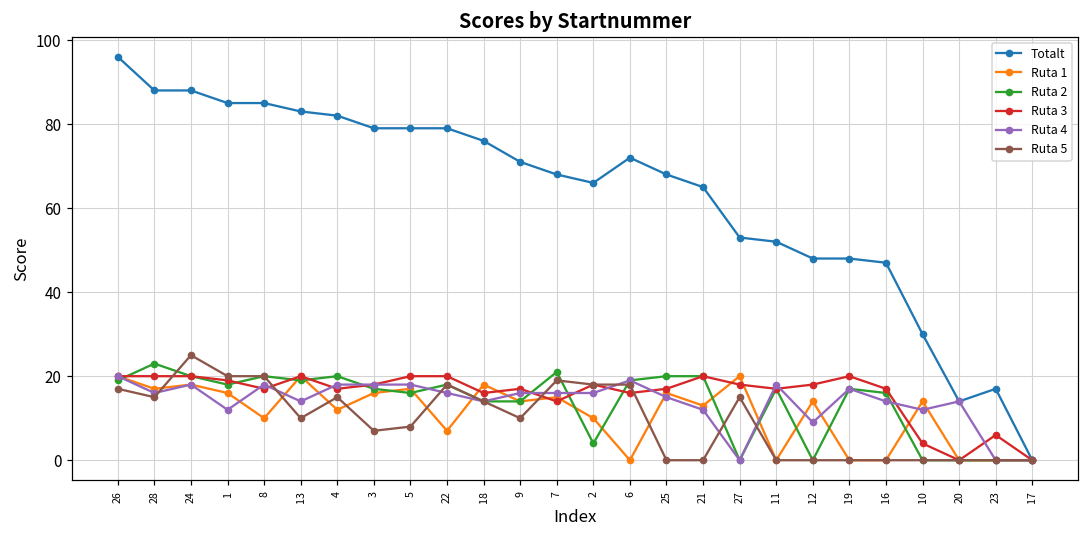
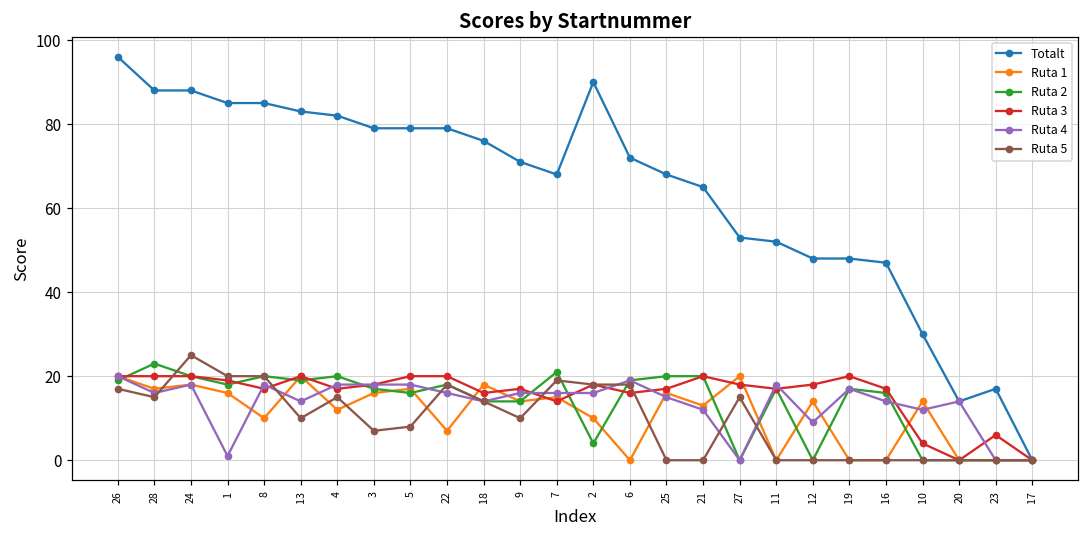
  {
    "Totalt": {
      "26": 96,
      "28": 88,
      "24": 88,
      "1": 85,
      "8": 85,
      "13": 83,
      "4": 82,
      "3": 79,
      "5": 79,
      "22": 79,
      "18": 76,
      "9": 71,
      "7": 68,
-     "2": 66,
+     "2": 90,
      "6": 72,
      "25": 68,
      "21": 65,
      "27": 53,
      "11": 52,
      "12": 48,
      "19": 48,
      "16": 47,
      "10": 30,
      "23": 17
    },
    "Ruta 1": {
      "28": 17,
      "1": 16,
      "8": 10,
      "4": 12,
      "3": 16,
      "5": 17,
      "22": 7,
      "18": 18,
      "7": 15,
      "2": 10,
      "6": 0,
      "25": 16,
      "21": 13,
      "27": 20,
      "12": 14,
      "10": 14
    },
    "Ruta 2": {
      "26": 19,
      "28": 23,
      "1": 18,
      "13": 19,
      "4": 20,
      "3": 17,
      "5": 16,
      "7": 21,
      "2": 4,
      "25": 20,
      "16": 16
    },
    "Ruta 3": {
      "28": 20,
      "1": 19,
      "8": 17,
      "4": 17,
      "5": 20,
      "22": 20,
      "18": 16,
      "9": 17,
      "7": 14,
      "6": 16,
      "25": 17,
      "27": 18,
      "12": 18,
      "19": 20,
      "16": 17,
      "10": 4,
      "23": 6
    },
    "Ruta 4": {
      "28": 16,
-     "1": 12,
+     "1": 1,
      "8": 18,
      "13": 14,
      "4": 18,
      "5": 18,
      "22": 16,
      "9": 16,
      "7": 16,
      "2": 16,
      "25": 15,
      "21": 12,
      "11": 18,
      "12": 9,
      "16": 14,
      "10": 12
    },
    "Ruta 5": {
      "26": 17,
      "28": 15,
      "24": 25,
      "1": 20,
      "13": 10,
      "4": 15,
      "3": 7,
      "5": 8,
      "9": 10,
      "7": 19,
      "6": 18,
      "25": 0,
      "21": 0,
      "27": 15
    }
  }
